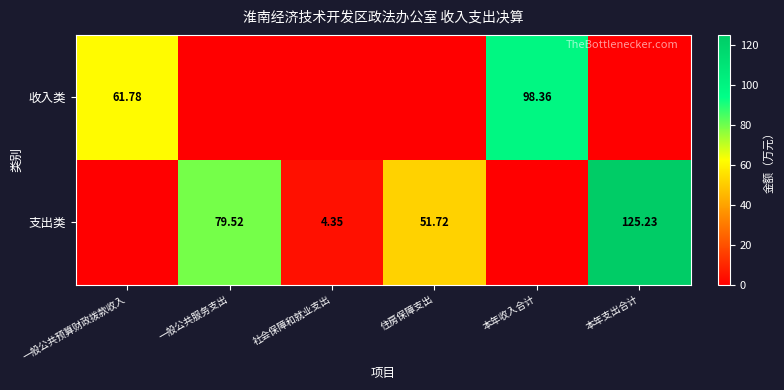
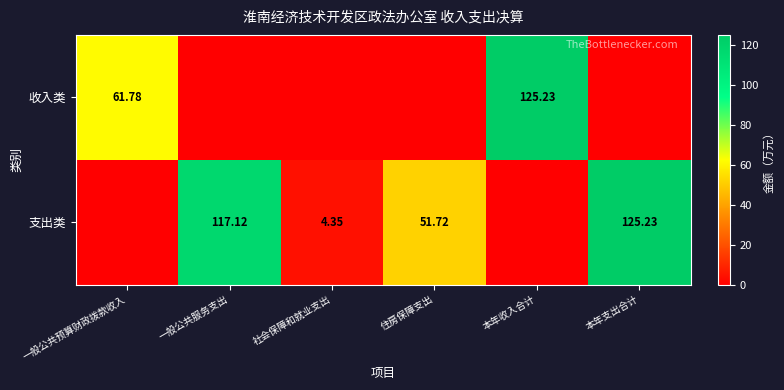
  {
    "收入类": {
      "一般公共预算财政拨款收入": 61.78,
-     "本年收入合计": 98.36
+     "本年收入合计": 125.23
    },
    "支出类": {
-     "一般公共服务支出": 79.52,
+     "一般公共服务支出": 117.12,
      "社会保障和就业支出": 4.35,
      "住房保障支出": 51.72,
      "本年支出合计": 125.23
    }
  }
